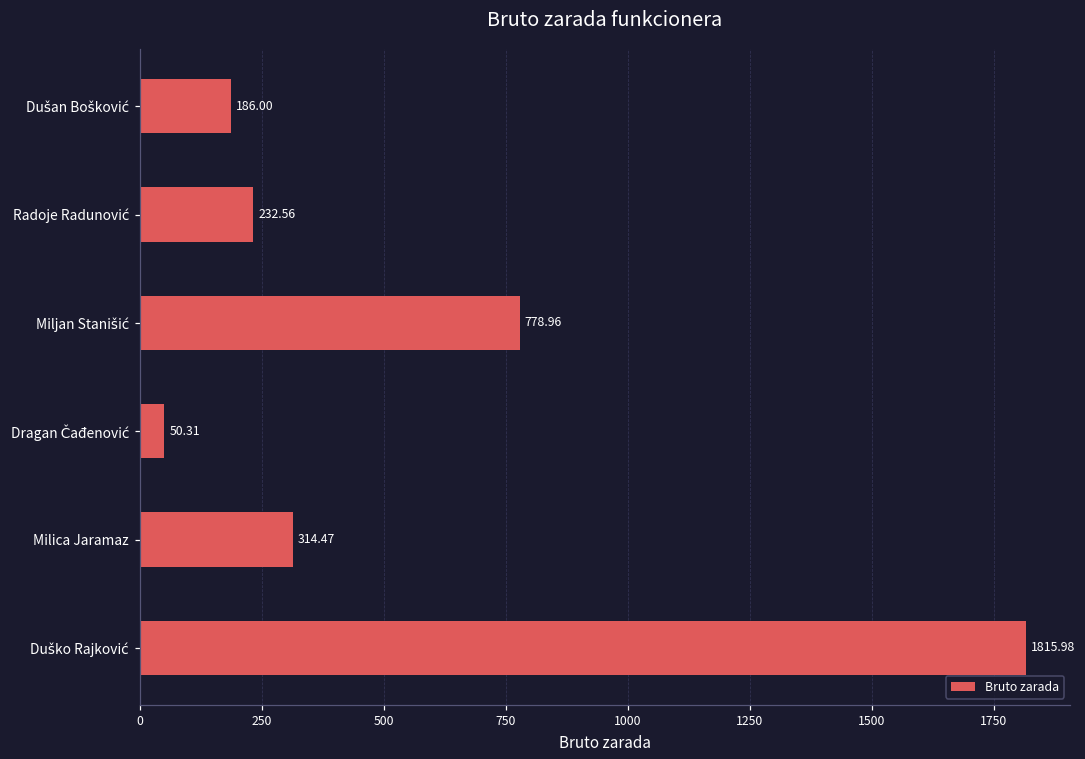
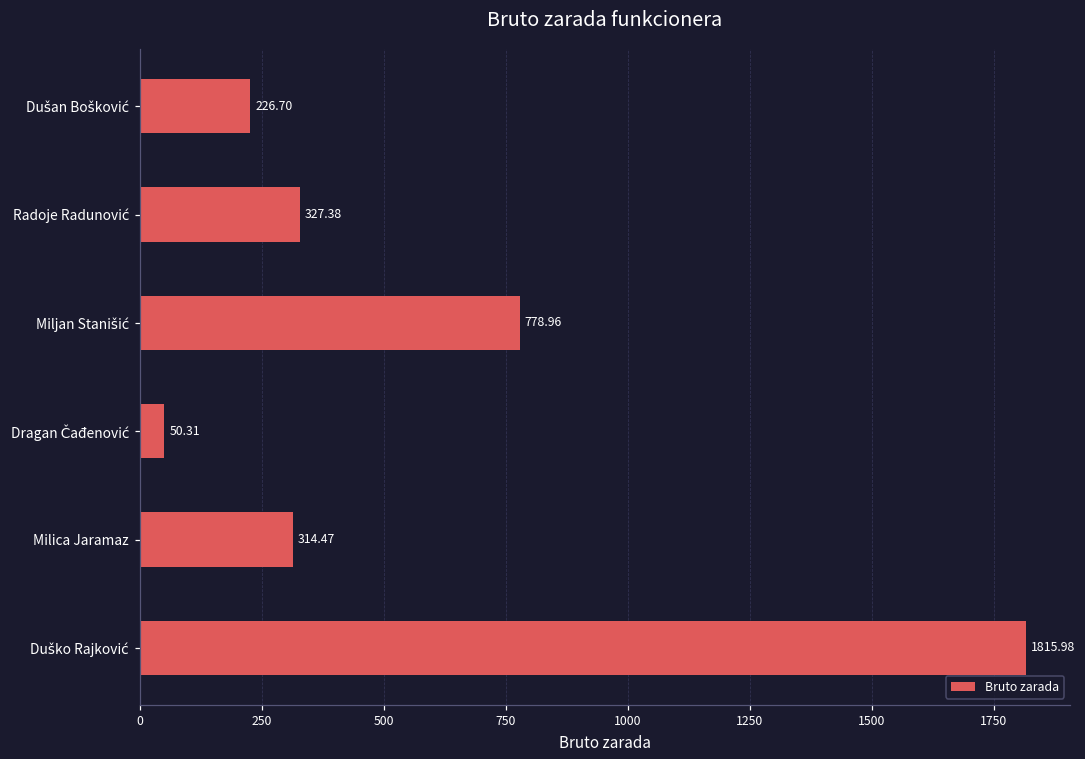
  {
-   "Dušan Bošković": 186.00,
-   "Radoje Radunović": 232.56,
+   "Dušan Bošković": 226.70,
+   "Radoje Radunović": 327.38,
    "Miljan Stanišić": 778.96,
    "Dragan Čađenović": 50.31,
    "Milica Jaramaz": 314.47,
    "Duško Rajković": 1815.98
  }
